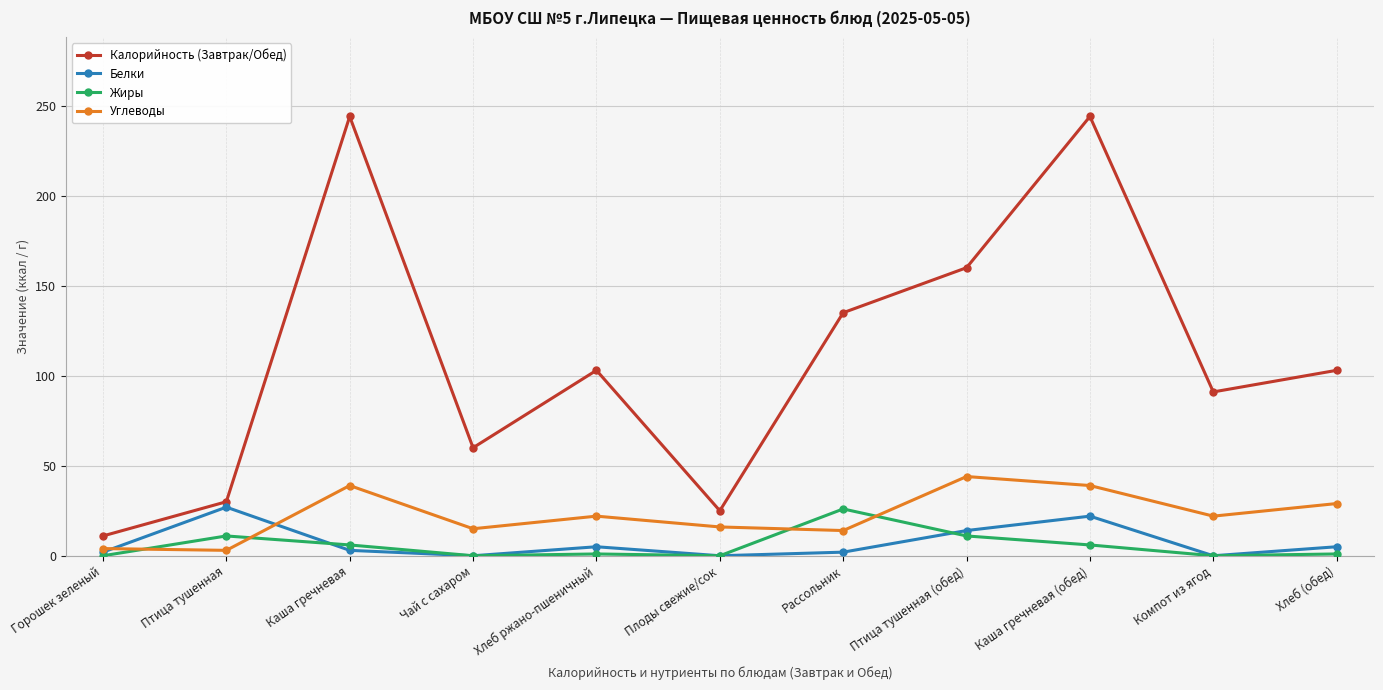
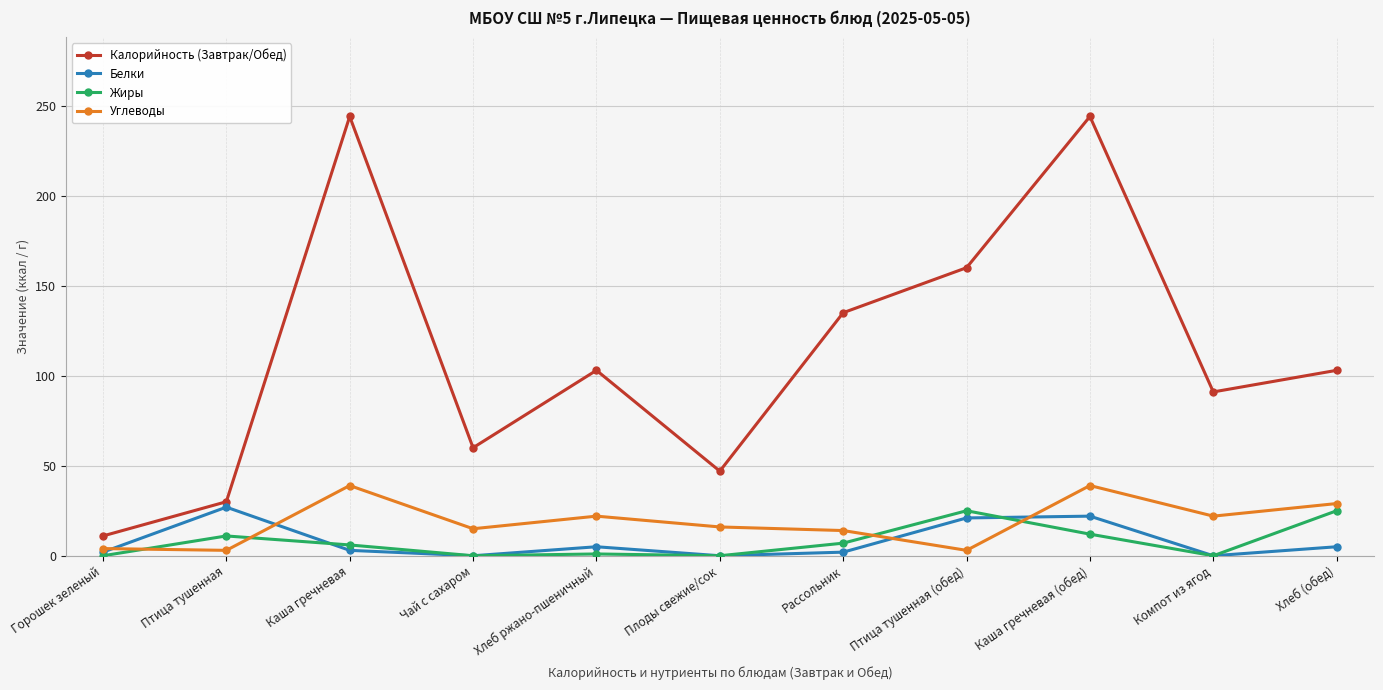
  {
    "Калорийность (Завтрак/Обед)": {
      "Горошек зеленый": 11,
      "Птица тушенная": 30,
      "Каша гречневая": 244,
      "Чай с сахаром": 60,
      "Хлеб ржано-пшеничный": 103,
-     "Плоды свежие/сок": 25,
+     "Плоды свежие/сок": 47,
      "Рассольник": 135,
      "Птица тушенная (обед)": 160,
      "Каша гречневая (обед)": 244,
      "Компот из ягод": 91,
      "Хлеб (обед)": 103
    },
    "Белки": {
      "Горошек зеленый": 2,
      "Птица тушенная": 27,
      "Каша гречневая": 3,
      "Хлеб ржано-пшеничный": 5,
      "Рассольник": 2,
-     "Птица тушенная (обед)": 14,
+     "Птица тушенная (обед)": 21,
      "Каша гречневая (обед)": 22,
      "Хлеб (обед)": 5
    },
    "Жиры": {
      "Горошек зеленый": 0,
      "Птица тушенная": 11,
      "Каша гречневая": 6,
      "Хлеб ржано-пшеничный": 1,
-     "Рассольник": 26,
-     "Птица тушенная (обед)": 11,
-     "Каша гречневая (обед)": 6,
-     "Хлеб (обед)": 1
+     "Рассольник": 7,
+     "Птица тушенная (обед)": 25,
+     "Каша гречневая (обед)": 12,
+     "Хлеб (обед)": 25
    },
    "Углеводы": {
      "Горошек зеленый": 4,
      "Птица тушенная": 3,
      "Каша гречневая": 39,
      "Чай с сахаром": 15,
      "Хлеб ржано-пшеничный": 22,
      "Плоды свежие/сок": 16,
      "Рассольник": 14,
-     "Птица тушенная (обед)": 44,
+     "Птица тушенная (обед)": 3,
      "Каша гречневая (обед)": 39,
      "Компот из ягод": 22,
      "Хлеб (обед)": 29
    }
  }
